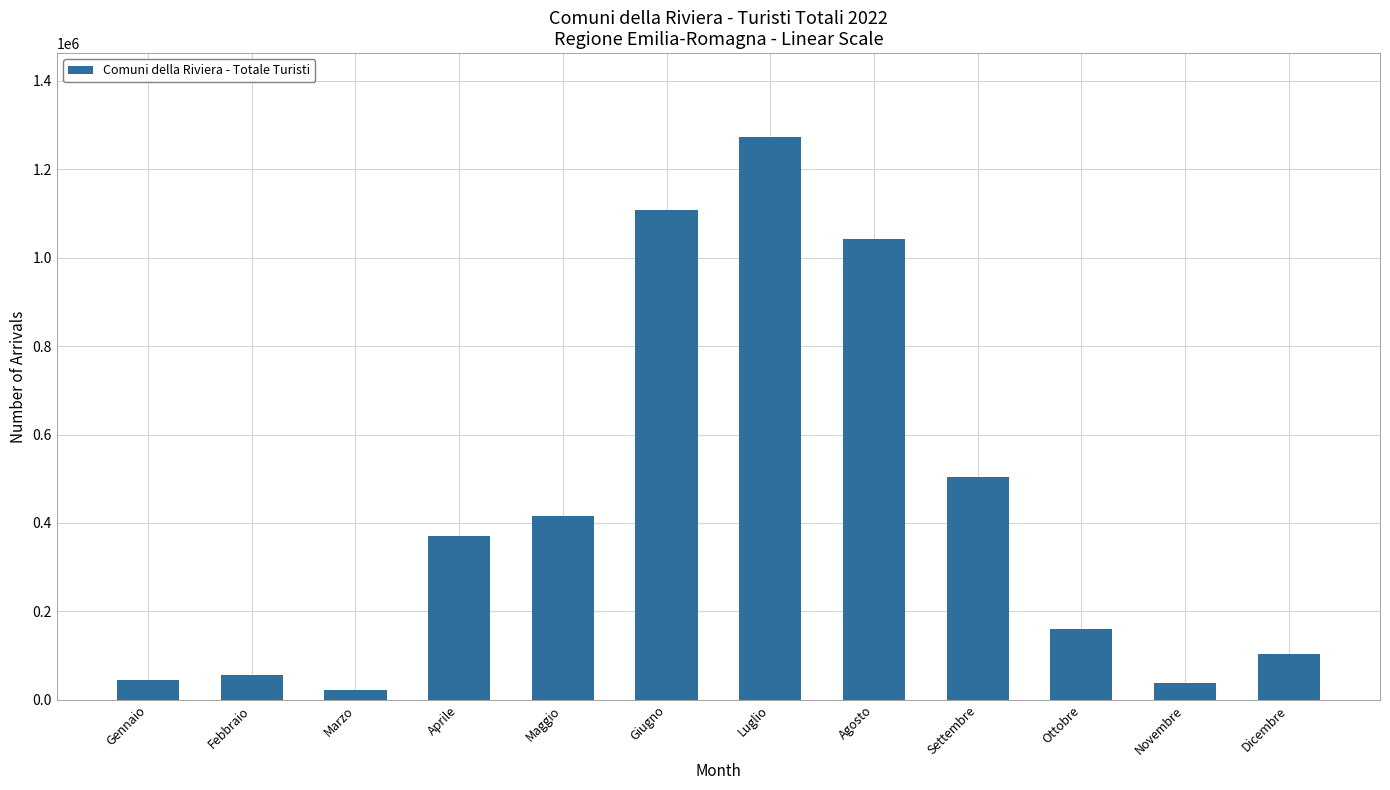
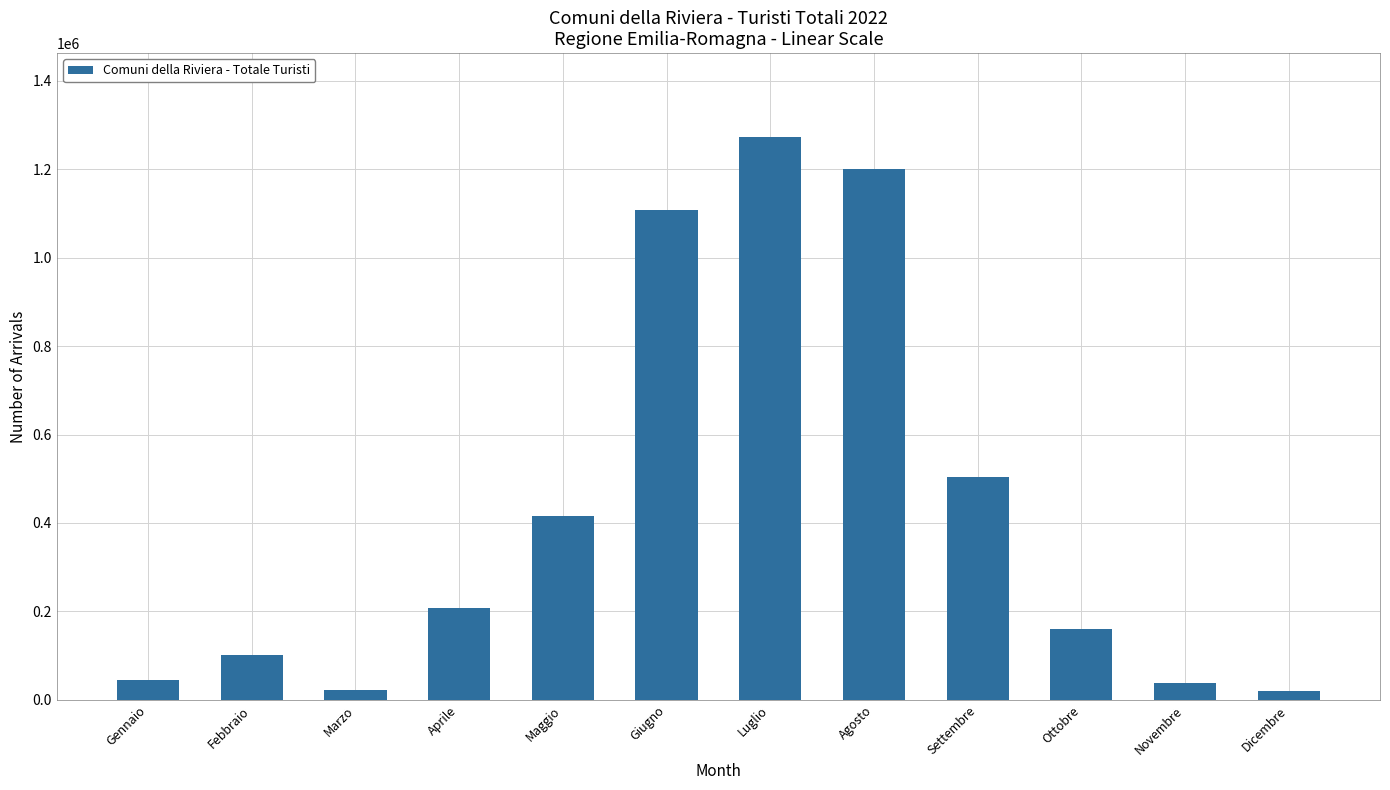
  {
    "Gennaio": 50000,
-   "Febbraio": 60000,
+   "Febbraio": 100000,
    "Marzo": 20000,
-   "Aprile": 370000,
+   "Aprile": 210000,
    "Maggio": 420000,
    "Giugno": 1110000,
    "Luglio": 1270000,
-   "Agosto": 1040000,
+   "Agosto": 1200000,
    "Settembre": 500000,
    "Ottobre": 160000,
    "Novembre": 40000,
-   "Dicembre": 100000
+   "Dicembre": 20000
  }
